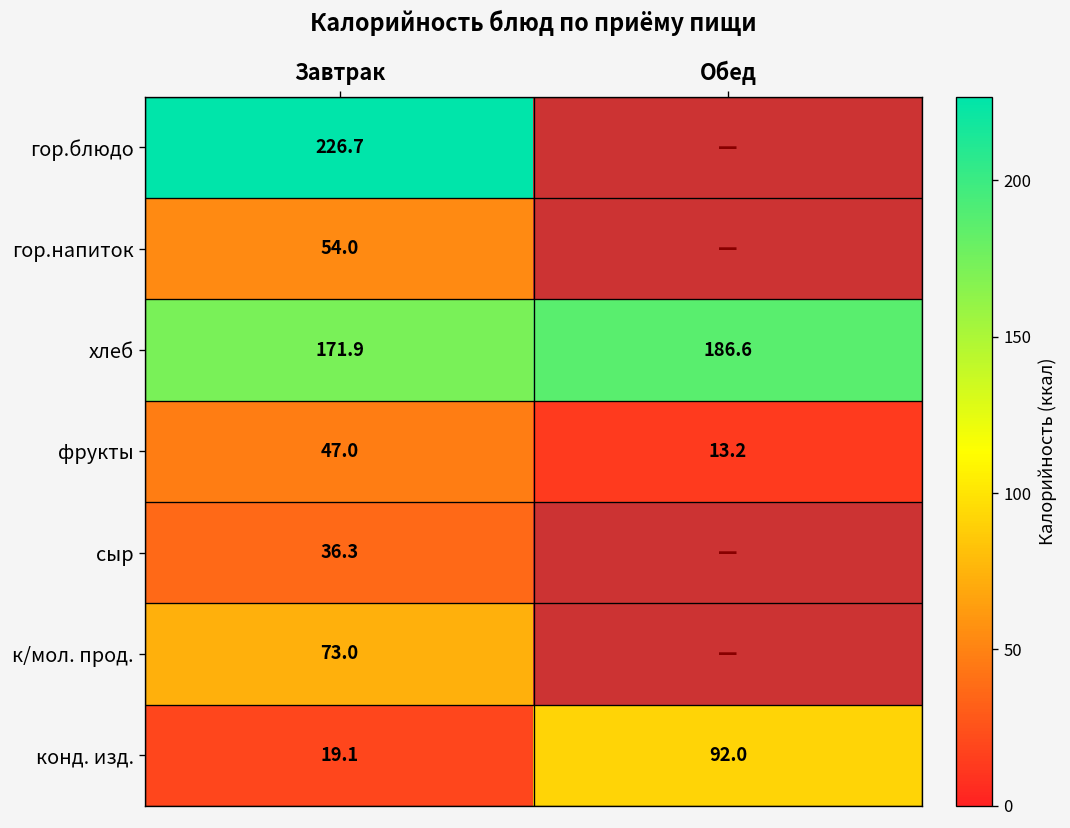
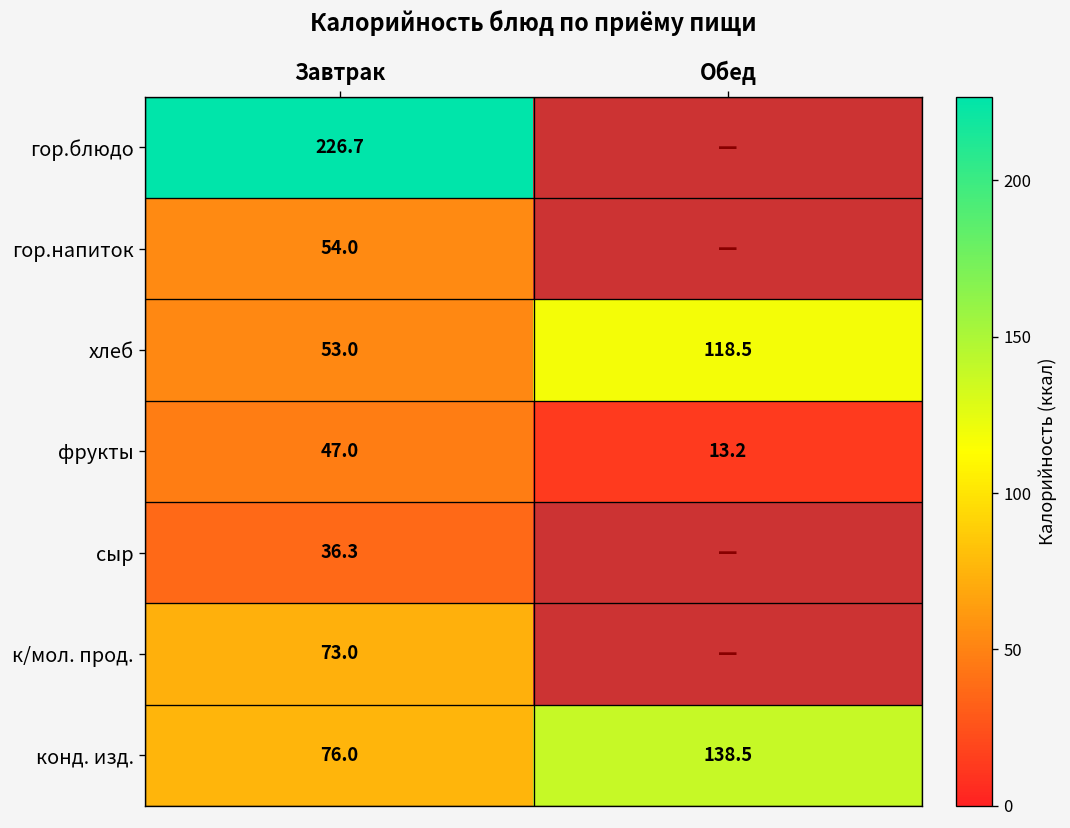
  {
    "гор.блюдо": {
      "Завтрак": 226.7
    },
    "гор.напиток": {
      "Завтрак": 54.0
    },
    "хлеб": {
-     "Завтрак": 171.9,
-     "Обед": 186.6
+     "Завтрак": 53.0,
+     "Обед": 118.5
    },
    "фрукты": {
      "Завтрак": 47.0,
      "Обед": 13.2
    },
    "сыр": {
      "Завтрак": 36.3
    },
    "к/мол. прод.": {
      "Завтрак": 73.0
    },
    "конд. изд.": {
-     "Завтрак": 19.1,
-     "Обед": 92.0
+     "Завтрак": 76.0,
+     "Обед": 138.5
    }
  }
